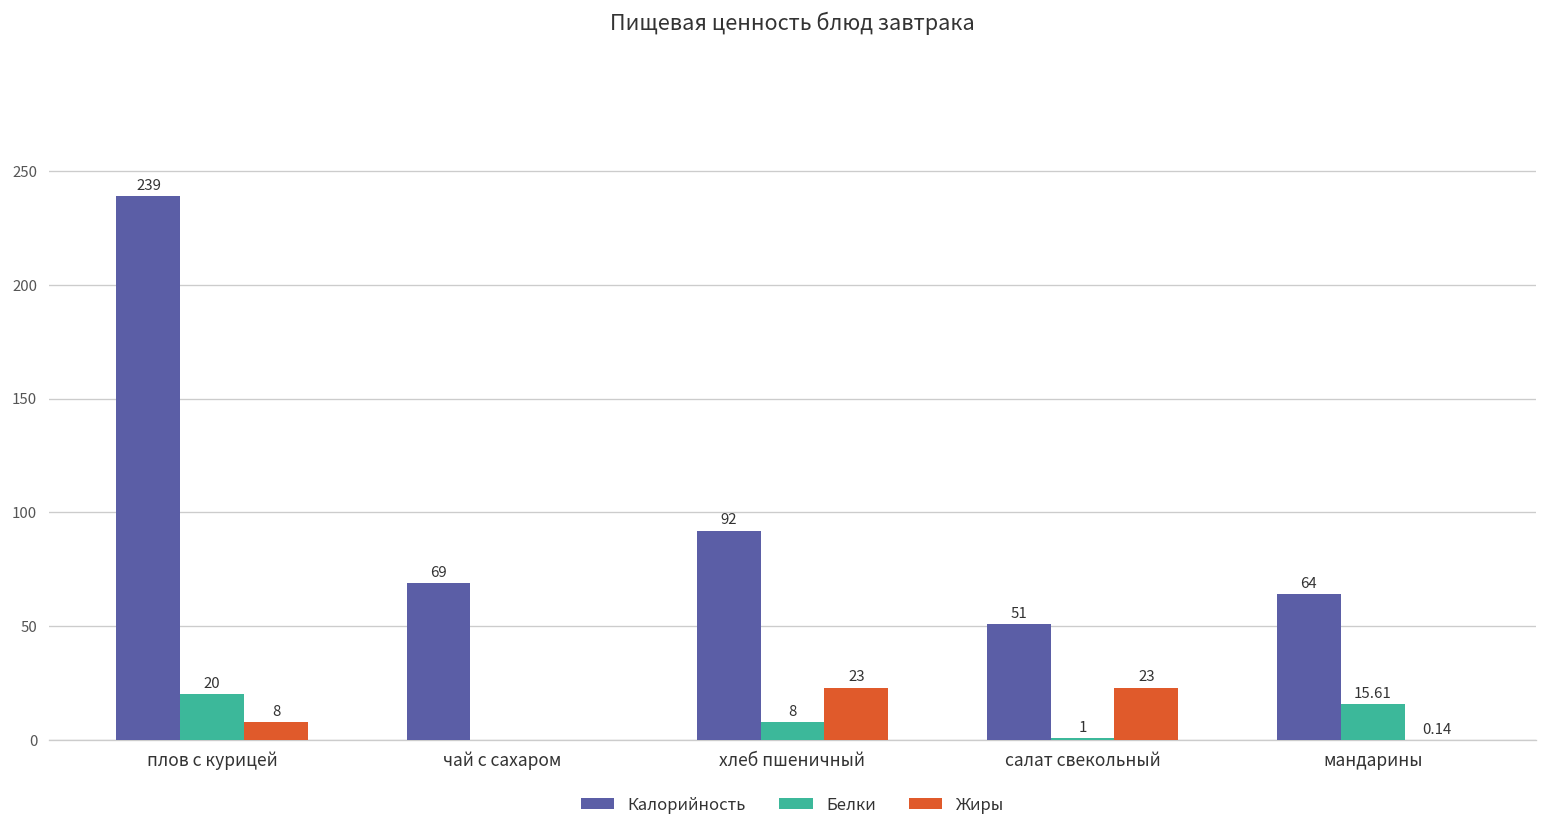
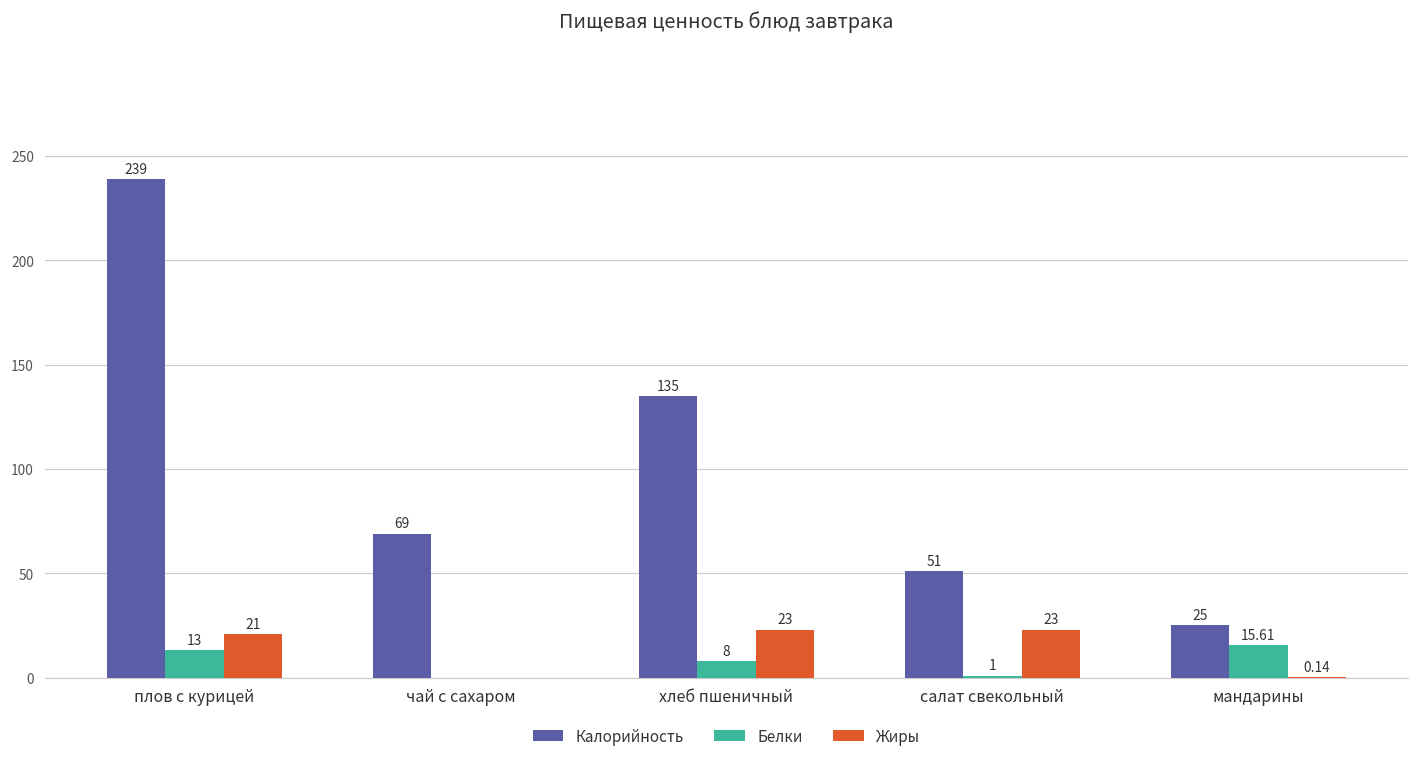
  {
    "Калорийность": {
      "плов с курицей": 239,
      "чай с сахаром": 69,
-     "хлеб пшеничный": 92,
+     "хлеб пшеничный": 135,
      "салат свекольный": 51,
-     "мандарины": 64
+     "мандарины": 25
    },
    "Белки": {
-     "плов с курицей": 20,
+     "плов с курицей": 13,
      "хлеб пшеничный": 8,
      "салат свекольный": 1,
      "мандарины": 15.61
    },
    "Жиры": {
-     "плов с курицей": 8,
+     "плов с курицей": 21,
      "хлеб пшеничный": 23,
      "салат свекольный": 23,
      "мандарины": 0.14
    }
  }
